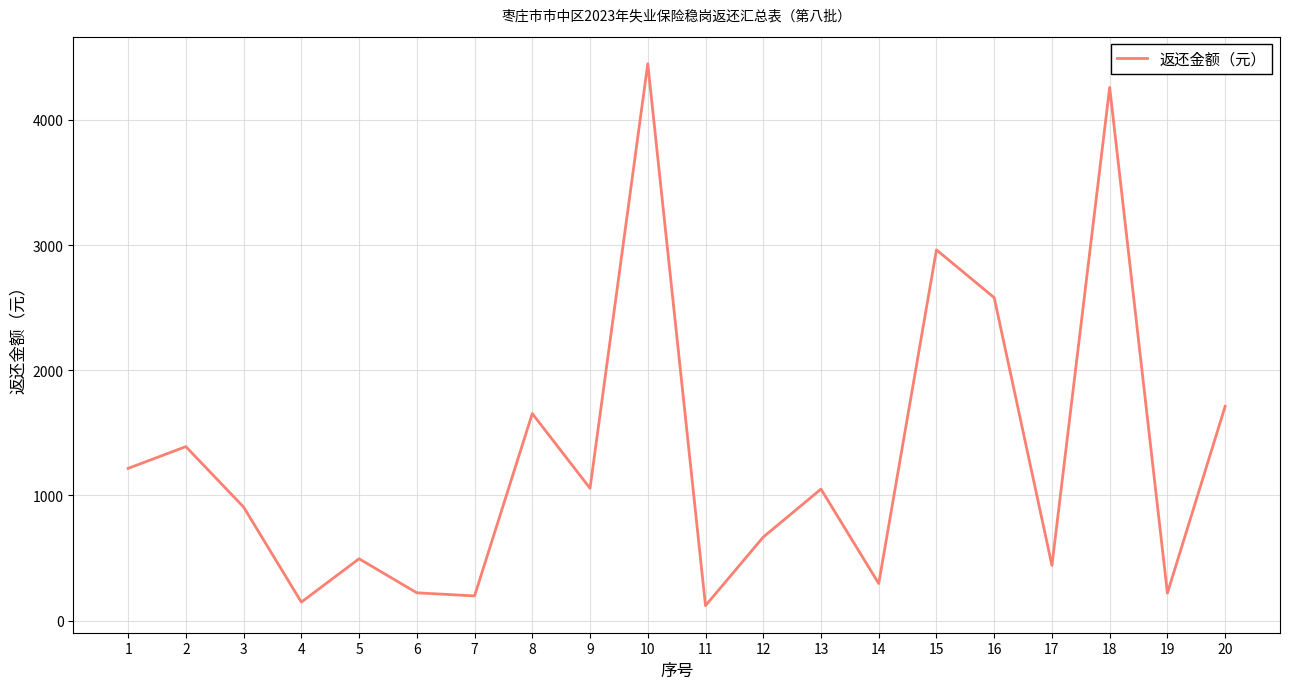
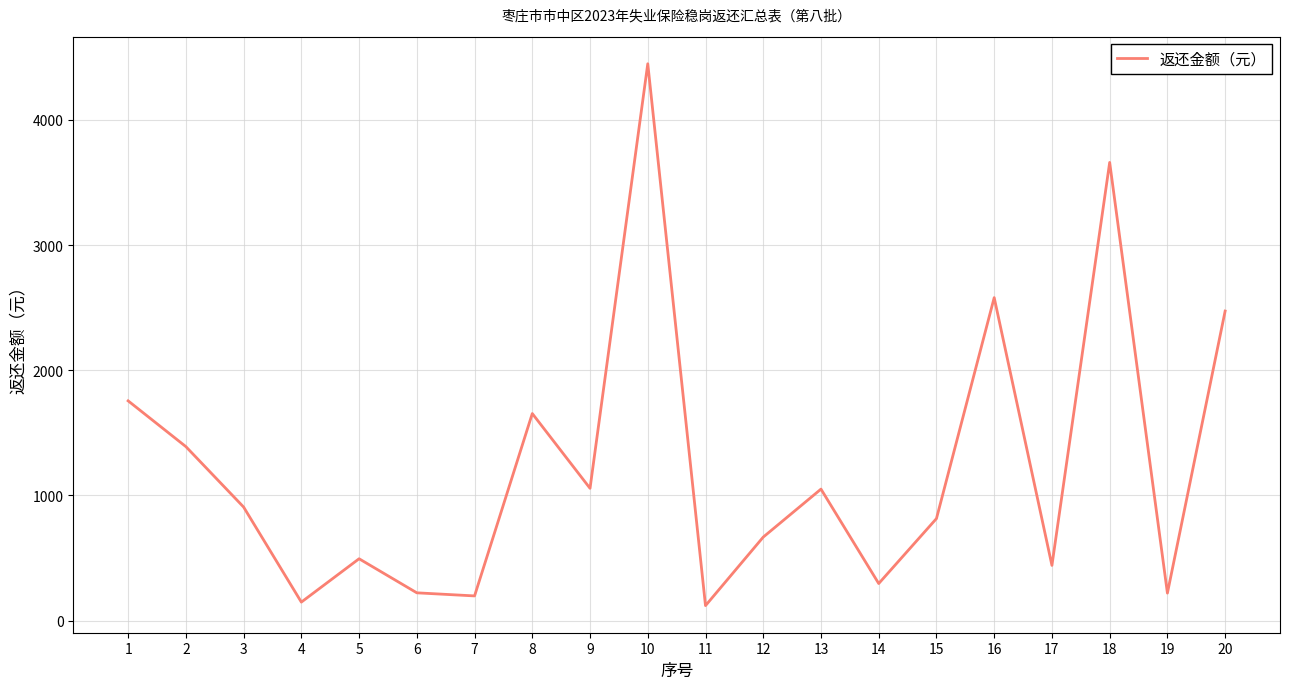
  {
-   "1": 1220,
+   "1": 1760,
    "2": 1390,
    "3": 910,
    "4": 150,
    "5": 490,
    "6": 220,
    "7": 200,
    "8": 1650,
    "9": 1060,
    "10": 4450,
    "11": 120,
    "12": 670,
    "13": 1050,
    "14": 300,
-   "15": 2960,
+   "15": 820,
    "16": 2580,
    "17": 440,
-   "18": 4260,
+   "18": 3660,
    "19": 220,
-   "20": 1710
+   "20": 2470
  }
